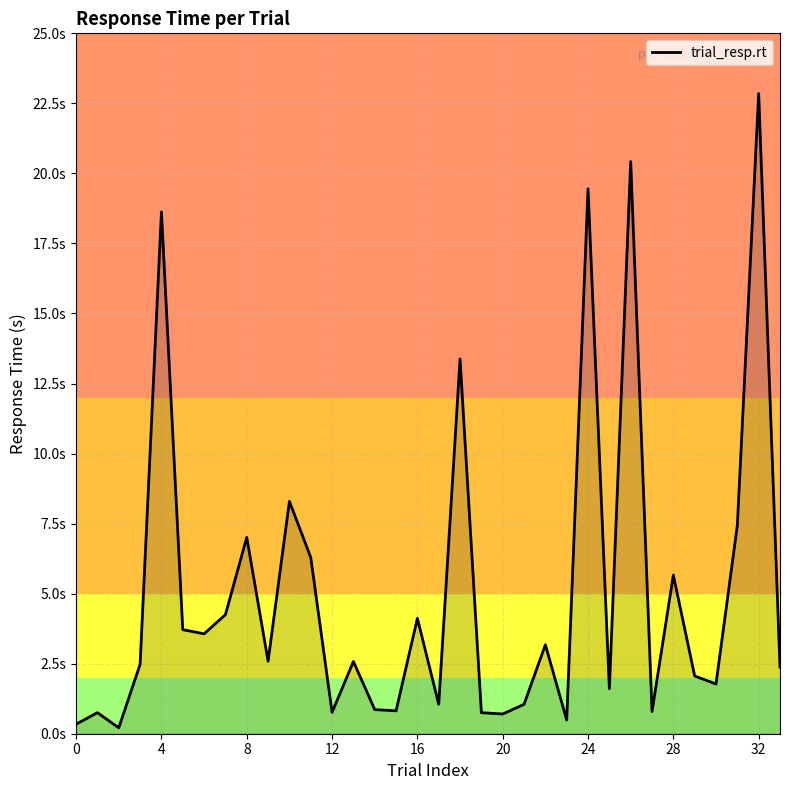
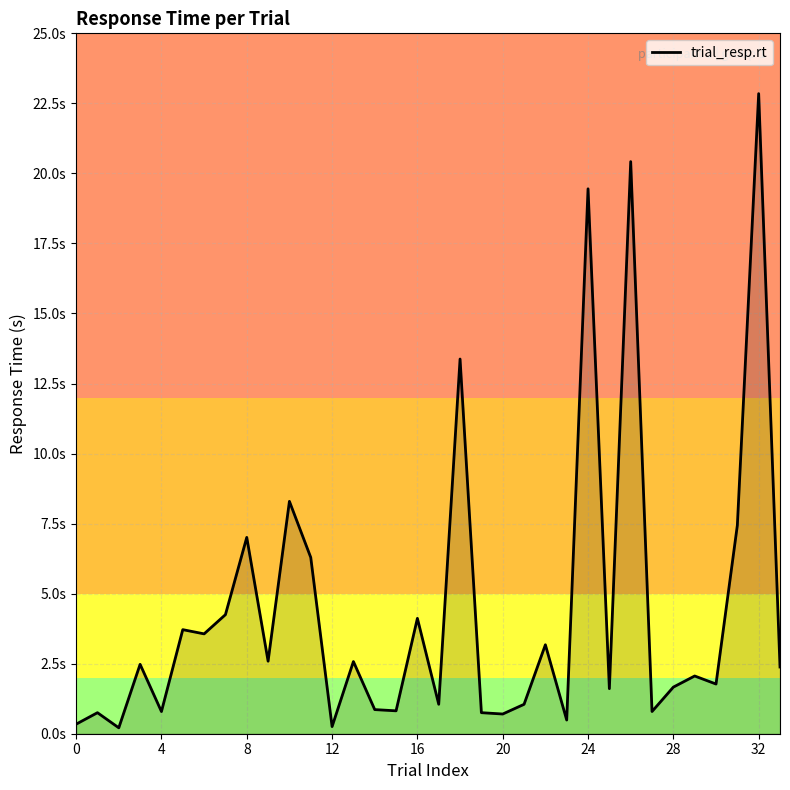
  {
    "0": "0.3s",
-   "4": "18.6s",
+   "4": "0.8s",
    "8": "7.0s",
-   "12": "0.8s",
+   "12": "0.3s",
    "16": "4.1s",
    "20": "0.7s",
    "24": "19.5s",
-   "28": "5.7s",
+   "28": "1.7s",
    "32": "22.8s"
  }
